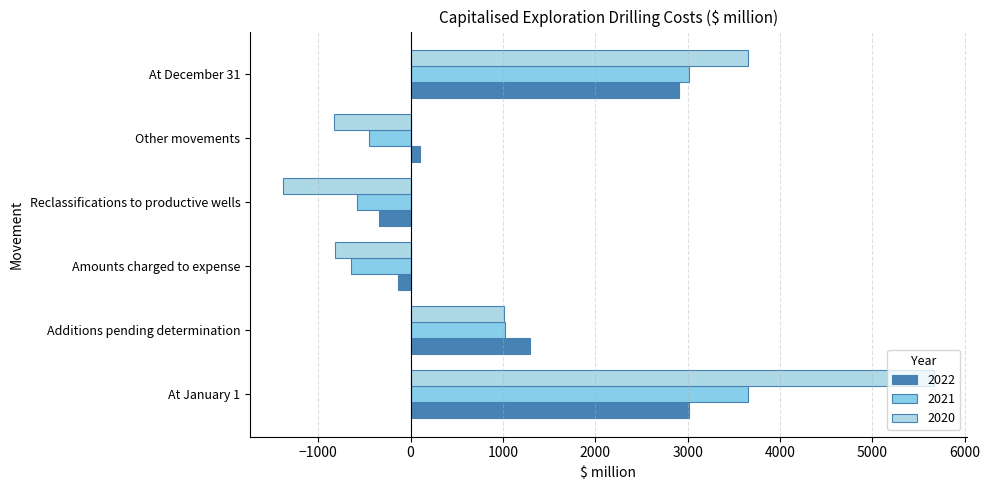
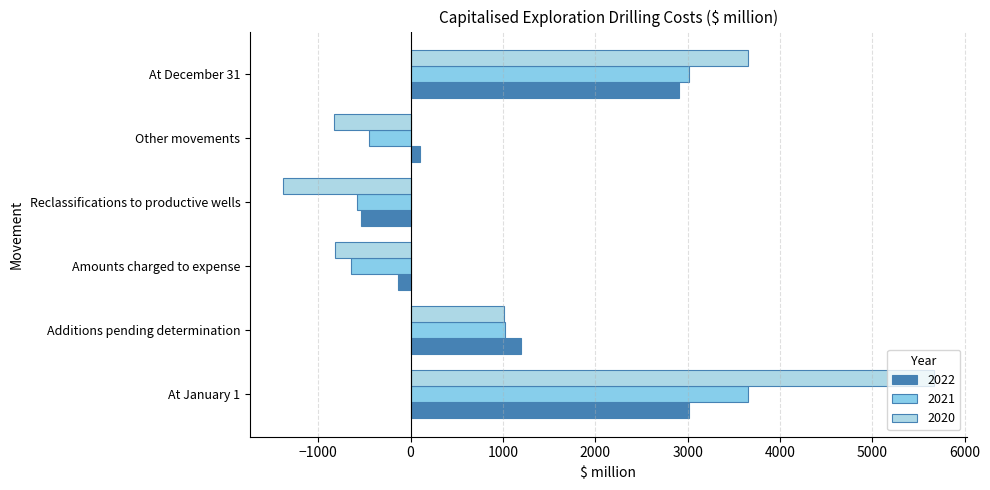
  {
    "2022": {
      "At December 31": 2900,
      "Other movements": 100,
-     "Reclassifications to productive wells": -300,
+     "Reclassifications to productive wells": -500,
      "Amounts charged to expense": -100,
-     "Additions pending determination": 1300,
+     "Additions pending determination": 1200,
      "At January 1": 3000
    }
  }
